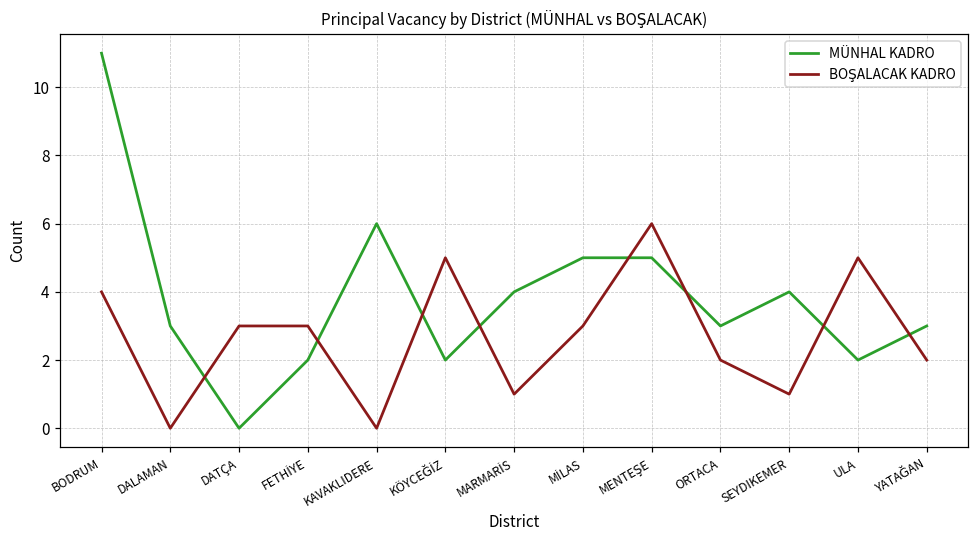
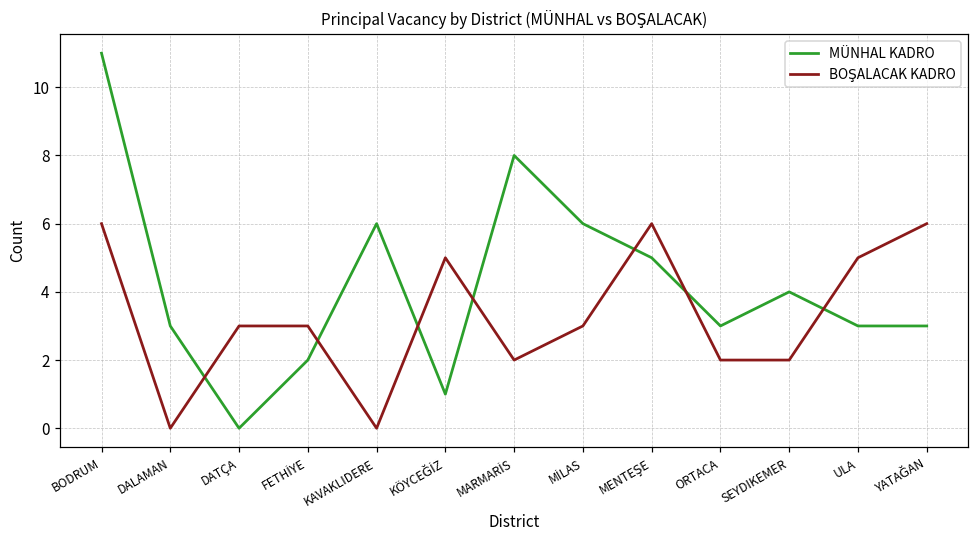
  {
    "MÜNHAL KADRO": {
      "BODRUM": 11,
      "DALAMAN": 3,
      "DATÇA": 0,
      "FETHİYE": 2,
      "KAVAKLIDERE": 6,
-     "KÖYCEĞİZ": 2,
-     "MARMARİS": 4,
-     "MİLAS": 5,
+     "KÖYCEĞİZ": 1,
+     "MARMARİS": 8,
+     "MİLAS": 6,
      "MENTEŞE": 5,
      "ORTACA": 3,
      "SEYDIKEMER": 4,
-     "ULA": 2,
+     "ULA": 3,
      "YATAĞAN": 3
    },
    "BOŞALACAK KADRO": {
-     "BODRUM": 4,
+     "BODRUM": 6,
      "DALAMAN": 0,
      "DATÇA": 3,
      "FETHİYE": 3,
      "KAVAKLIDERE": 0,
      "KÖYCEĞİZ": 5,
-     "MARMARİS": 1,
+     "MARMARİS": 2,
      "MİLAS": 3,
      "MENTEŞE": 6,
      "ORTACA": 2,
-     "SEYDIKEMER": 1,
+     "SEYDIKEMER": 2,
      "ULA": 5,
-     "YATAĞAN": 2
+     "YATAĞAN": 6
    }
  }
